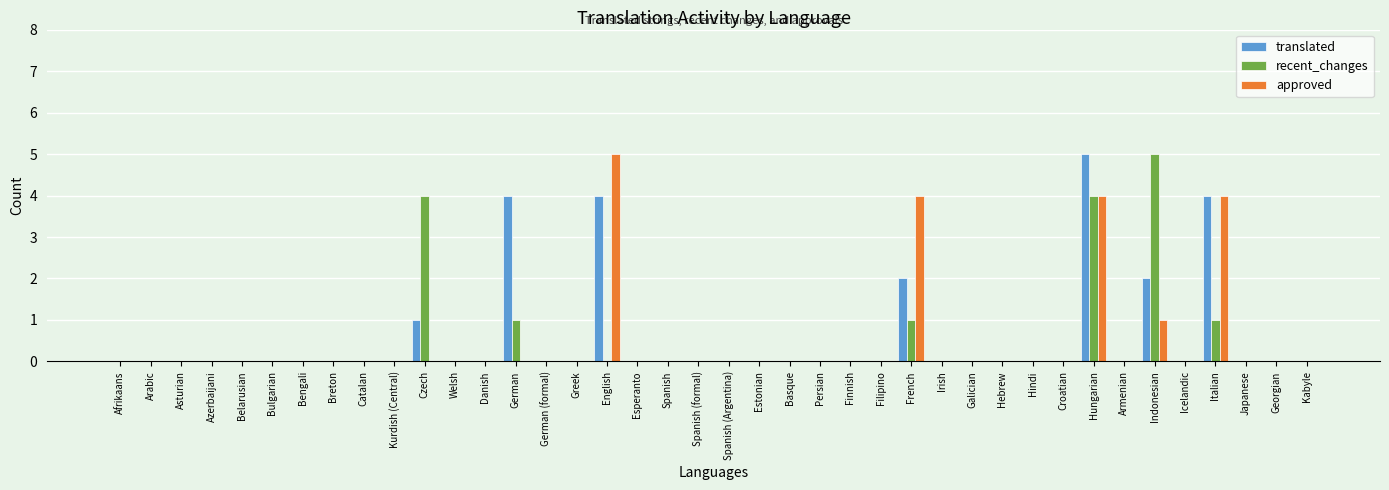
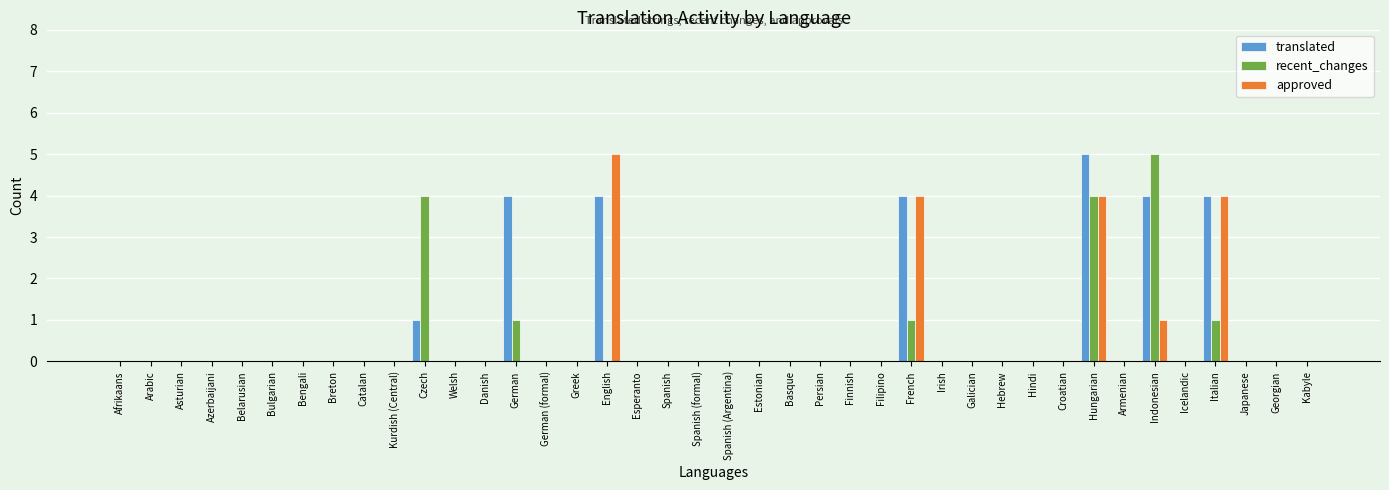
  {
    "translated": {
      "Afrikaans": 0,
      "Arabic": 0,
      "Asturian": 0,
      "Azerbaijani": 0,
      "Belarusian": 0,
      "Bulgarian": 0,
      "Bengali": 0,
      "Breton": 0,
      "Catalan": 0,
      "Kurdish (Central)": 0,
      "Czech": 1,
      "Welsh": 0,
      "Danish": 0,
      "German": 4,
      "German (formal)": 0,
      "Greek": 0,
      "English": 4,
      "Esperanto": 0,
      "Spanish": 0,
      "Spanish (formal)": 0,
      "Spanish (Argentina)": 0,
      "Estonian": 0,
      "Basque": 0,
      "Persian": 0,
      "Finnish": 0,
      "Filipino": 0,
-     "French": 2,
+     "French": 4,
      "Irish": 0,
      "Galician": 0,
      "Hebrew": 0,
      "Hindi": 0,
      "Croatian": 0,
      "Hungarian": 5,
      "Armenian": 0,
-     "Indonesian": 2,
+     "Indonesian": 4,
      "Icelandic": 0,
      "Italian": 4,
      "Japanese": 0,
      "Georgian": 0,
      "Kabyle": 0
    },
    "recent_changes": {
      "Afrikaans": 0,
      "Arabic": 0,
      "Asturian": 0,
      "Azerbaijani": 0,
      "Belarusian": 0,
      "Bulgarian": 0,
      "Bengali": 0,
      "Breton": 0,
      "Catalan": 0,
      "Kurdish (Central)": 0,
      "Czech": 4,
      "Welsh": 0,
      "Danish": 0,
      "German": 1,
      "German (formal)": 0,
      "Greek": 0,
      "English": 0,
      "Esperanto": 0,
      "Spanish": 0,
      "Spanish (formal)": 0,
      "Spanish (Argentina)": 0,
      "Estonian": 0,
      "Basque": 0,
      "Persian": 0,
      "Finnish": 0,
      "Filipino": 0,
      "French": 1,
      "Irish": 0,
      "Galician": 0,
      "Hebrew": 0,
      "Hindi": 0,
      "Croatian": 0,
      "Hungarian": 4,
      "Armenian": 0,
      "Indonesian": 5,
      "Icelandic": 0,
      "Italian": 1,
      "Japanese": 0,
      "Georgian": 0,
      "Kabyle": 0
    },
    "approved": {
      "Afrikaans": 0,
      "Arabic": 0,
      "Asturian": 0,
      "Azerbaijani": 0,
      "Belarusian": 0,
      "Bulgarian": 0,
      "Bengali": 0,
      "Breton": 0,
      "Catalan": 0,
      "Kurdish (Central)": 0,
      "Czech": 0,
      "Welsh": 0,
      "Danish": 0,
      "German": 0,
      "German (formal)": 0,
      "Greek": 0,
      "English": 5,
      "Esperanto": 0,
      "Spanish": 0,
      "Spanish (formal)": 0,
      "Spanish (Argentina)": 0,
      "Estonian": 0,
      "Basque": 0,
      "Persian": 0,
      "Finnish": 0,
      "Filipino": 0,
      "French": 4,
      "Irish": 0,
      "Galician": 0,
      "Hebrew": 0,
      "Hindi": 0,
      "Croatian": 0,
      "Hungarian": 4,
      "Armenian": 0,
      "Indonesian": 1,
      "Icelandic": 0,
      "Italian": 4,
      "Japanese": 0,
      "Georgian": 0,
      "Kabyle": 0
    }
  }
